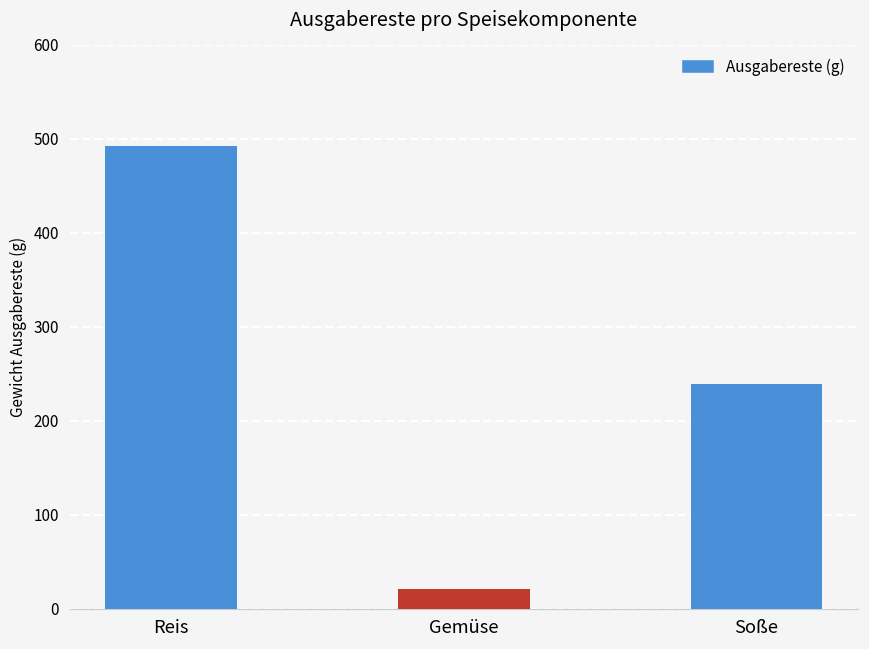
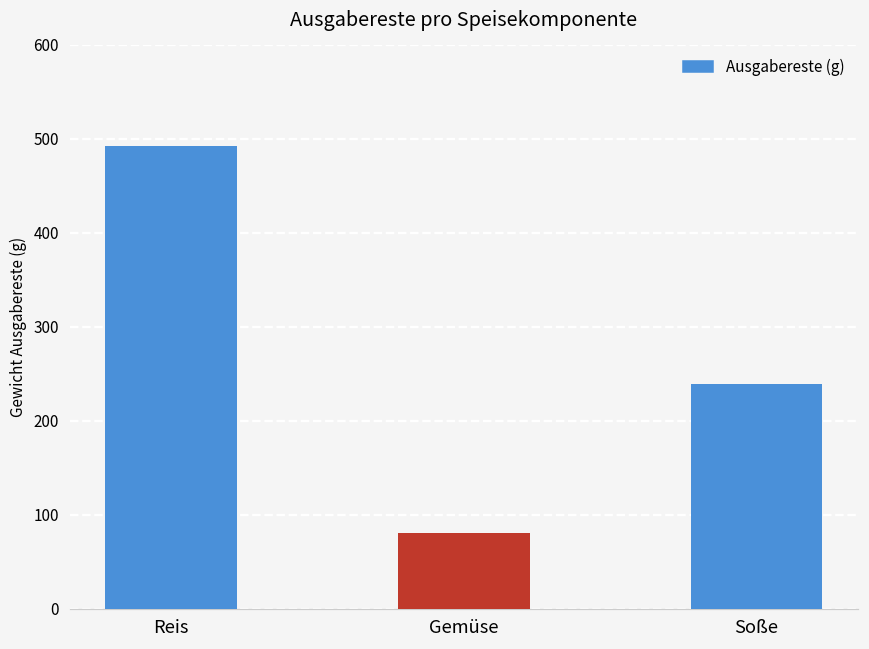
  {
    "Reis": 490,
-   "Gemüse": 20,
+   "Gemüse": 80,
    "Soße": 240
  }
